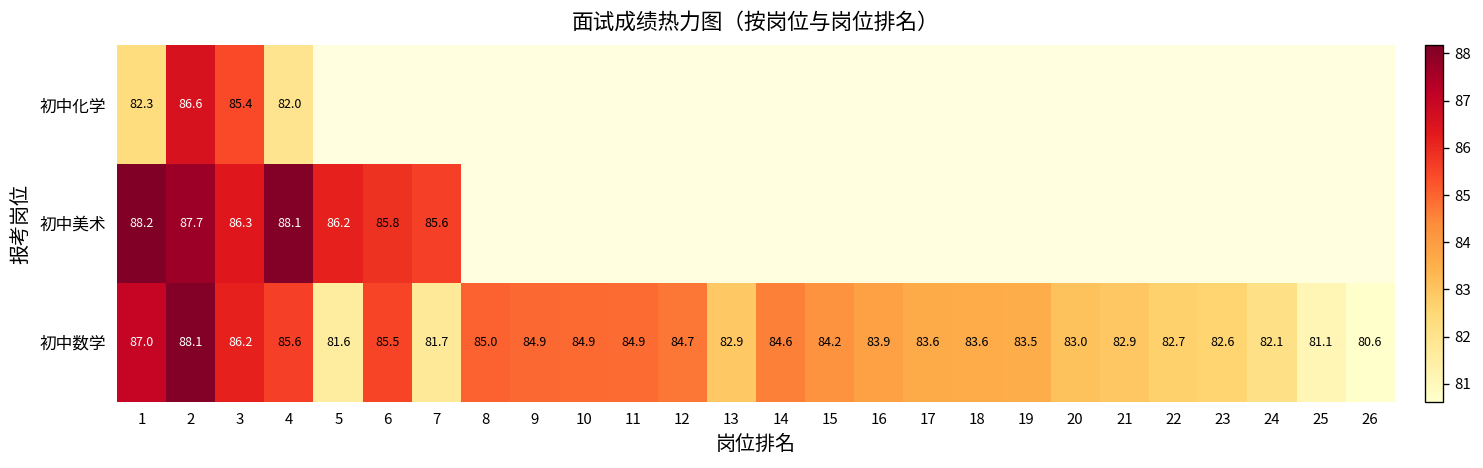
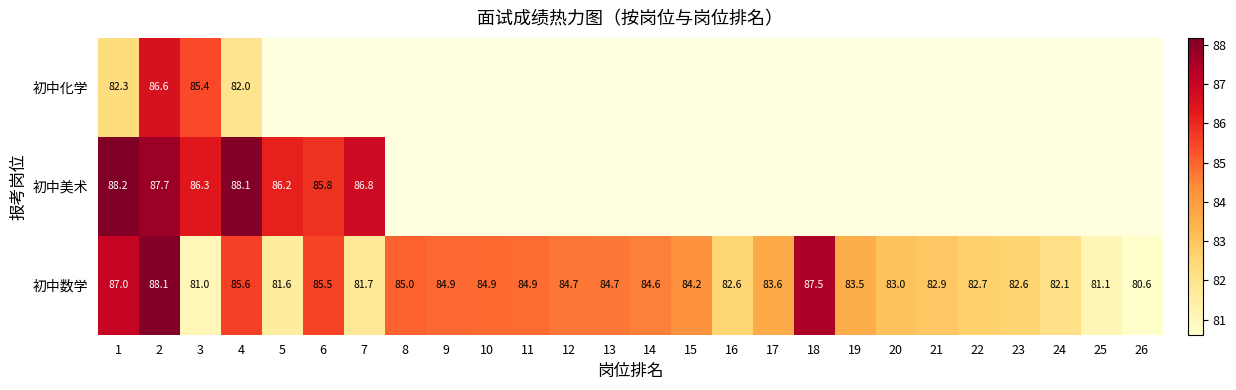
  {
    "初中化学": {
      "1": 82.3,
      "2": 86.6,
      "3": 85.4,
      "4": 82.0
    },
    "初中美术": {
      "1": 88.2,
      "2": 87.7,
      "3": 86.3,
      "4": 88.1,
      "5": 86.2,
      "6": 85.8,
-     "7": 85.6
+     "7": 86.8
    },
    "初中数学": {
      "1": 87.0,
      "2": 88.1,
-     "3": 86.2,
+     "3": 81.0,
      "4": 85.6,
      "5": 81.6,
      "6": 85.5,
      "7": 81.7,
      "8": 85.0,
      "9": 84.9,
      "10": 84.9,
      "11": 84.9,
      "12": 84.7,
-     "13": 82.9,
+     "13": 84.7,
      "14": 84.6,
      "15": 84.2,
-     "16": 83.9,
+     "16": 82.6,
      "17": 83.6,
-     "18": 83.6,
+     "18": 87.5,
      "19": 83.5,
      "20": 83.0,
      "21": 82.9,
      "22": 82.7,
      "23": 82.6,
      "24": 82.1,
      "25": 81.1,
      "26": 80.6
    }
  }
